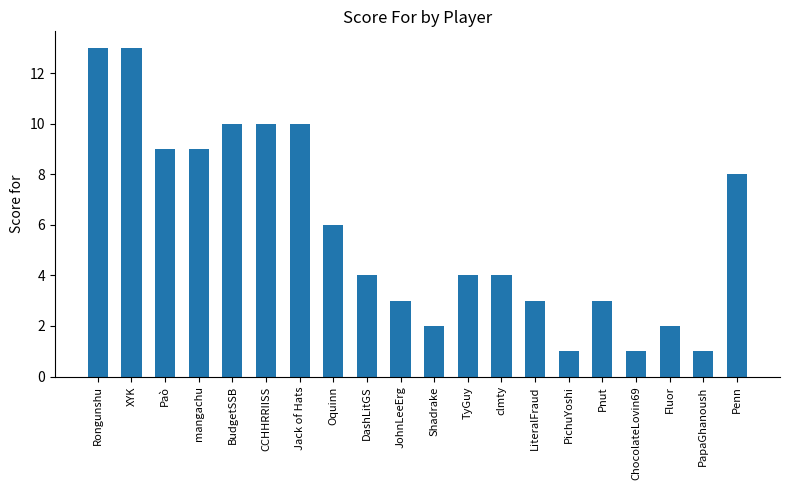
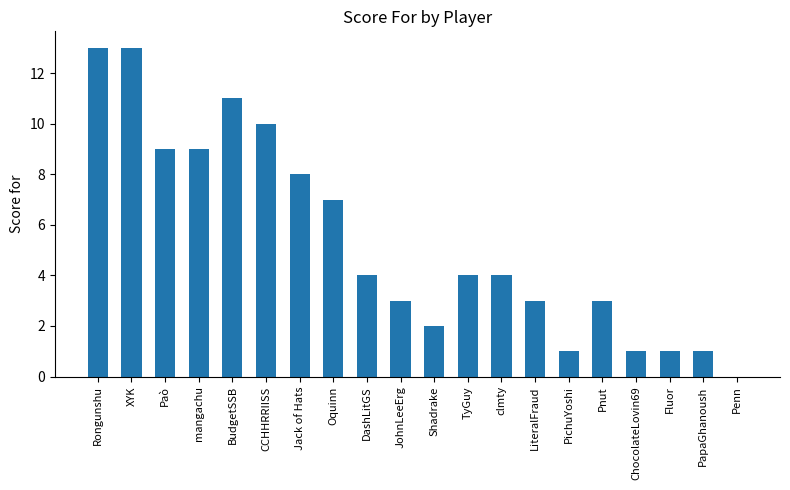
  {
    "Rongunshu": 13,
    "XYK": 13,
    "Paò": 9,
    "mangachu": 9,
-   "BudgetSSB": 10,
+   "BudgetSSB": 11,
    "CCHHRRIISS": 10,
-   "Jack of Hats": 10,
-   "Oquinn": 6,
+   "Jack of Hats": 8,
+   "Oquinn": 7,
    "DashLitGS": 4,
    "JohnLeeErg": 3,
    "Shadrake": 2,
    "TyGuy": 4,
    "clmty": 4,
    "LiteralFraud": 3,
    "PichuYoshi": 1,
    "Pnut": 3,
    "ChocolateLovin69": 1,
-   "Fluor": 2,
+   "Fluor": 1,
    "PapaGhanoush": 1,
-   "Penn": 8
+   "Penn": 0
  }
